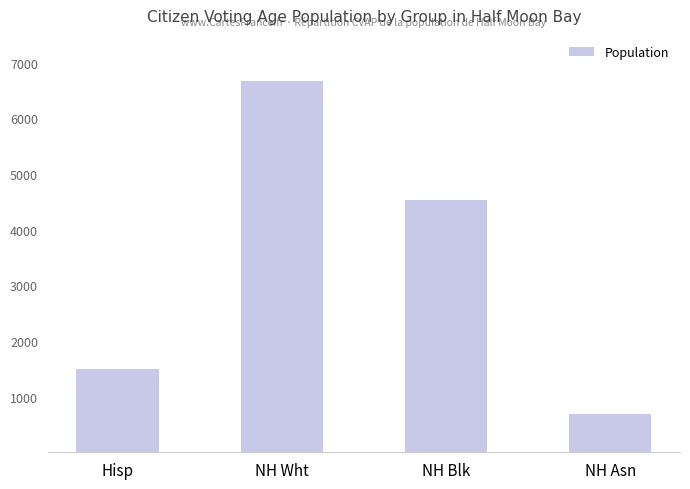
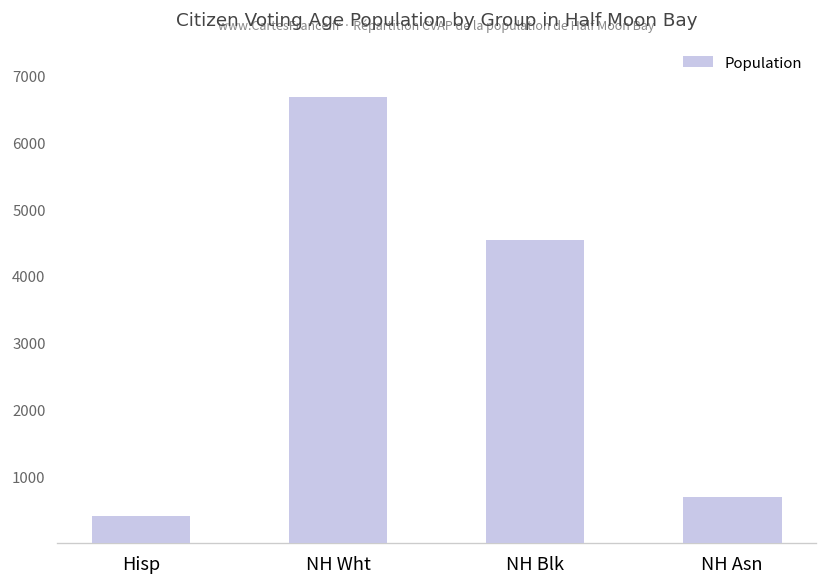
  {
-   "Hisp": 1500,
+   "Hisp": 400,
    "NH Wht": 6700,
    "NH Blk": 4500,
    "NH Asn": 700
  }
